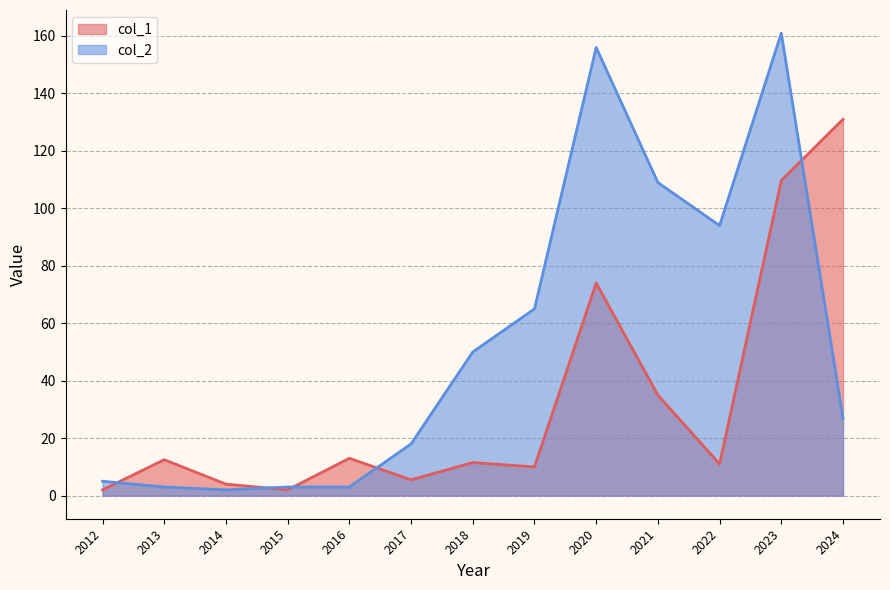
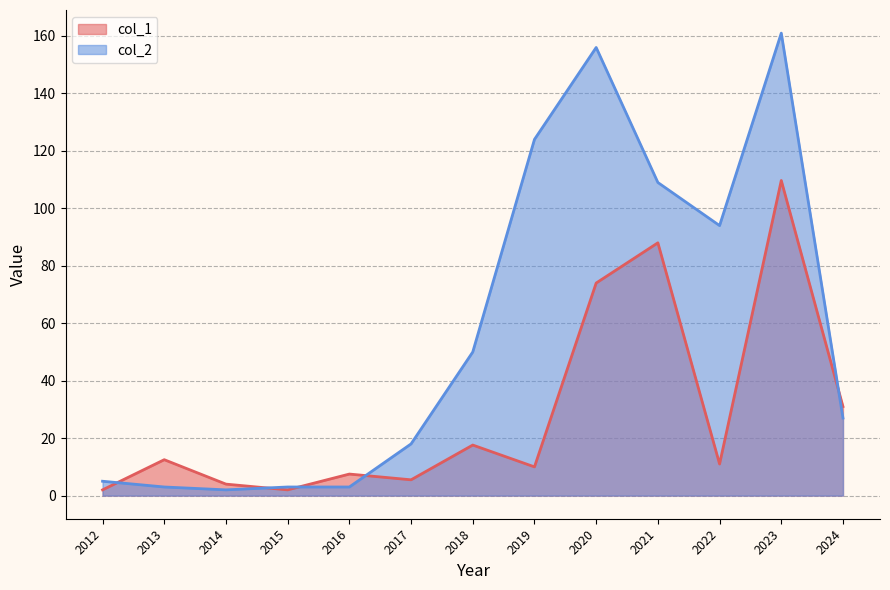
  {
    "col_1": {
      "2012": 2,
      "2013": 13,
      "2014": 4,
      "2015": 2,
-     "2016": 13,
+     "2016": 8,
      "2017": 6,
-     "2018": 12,
+     "2018": 18,
      "2019": 10,
      "2020": 74,
-     "2021": 35,
+     "2021": 88,
      "2022": 11,
      "2023": 110,
-     "2024": 131
+     "2024": 31
    },
    "col_2": {
      "2012": 5,
      "2013": 3,
      "2014": 2,
      "2015": 3,
      "2016": 3,
      "2017": 18,
      "2018": 50,
-     "2019": 65,
+     "2019": 124,
      "2020": 156,
      "2021": 109,
      "2022": 94,
      "2023": 161,
      "2024": 27
    }
  }
